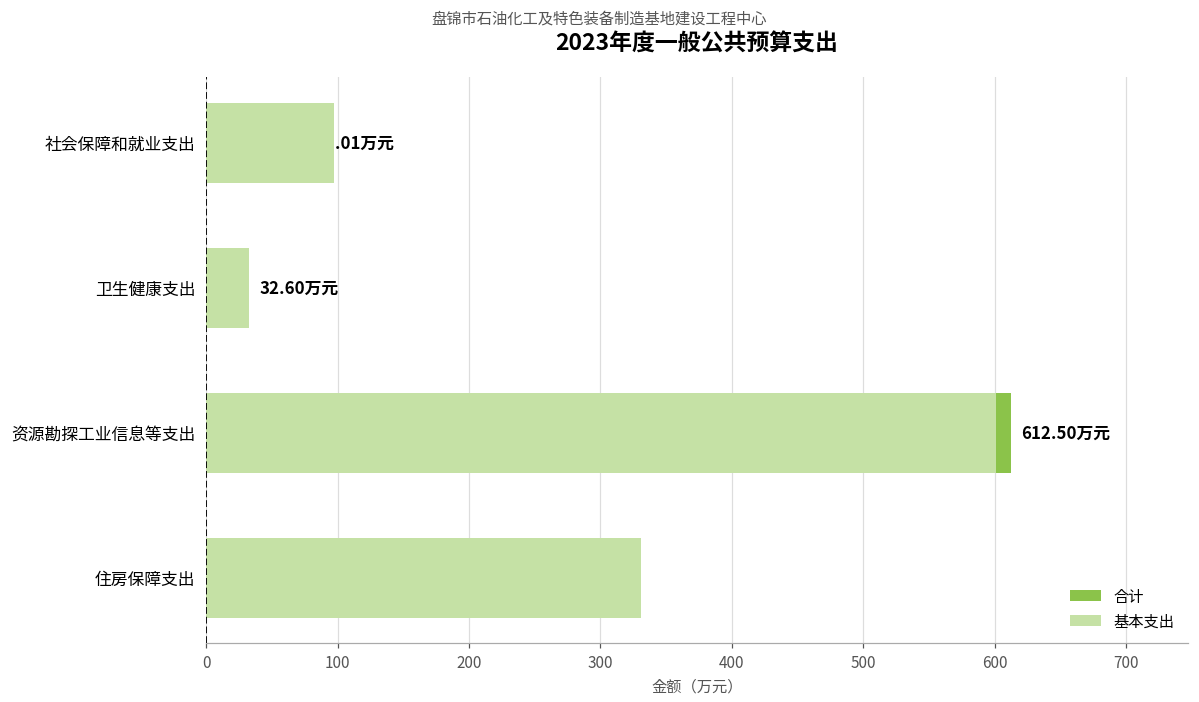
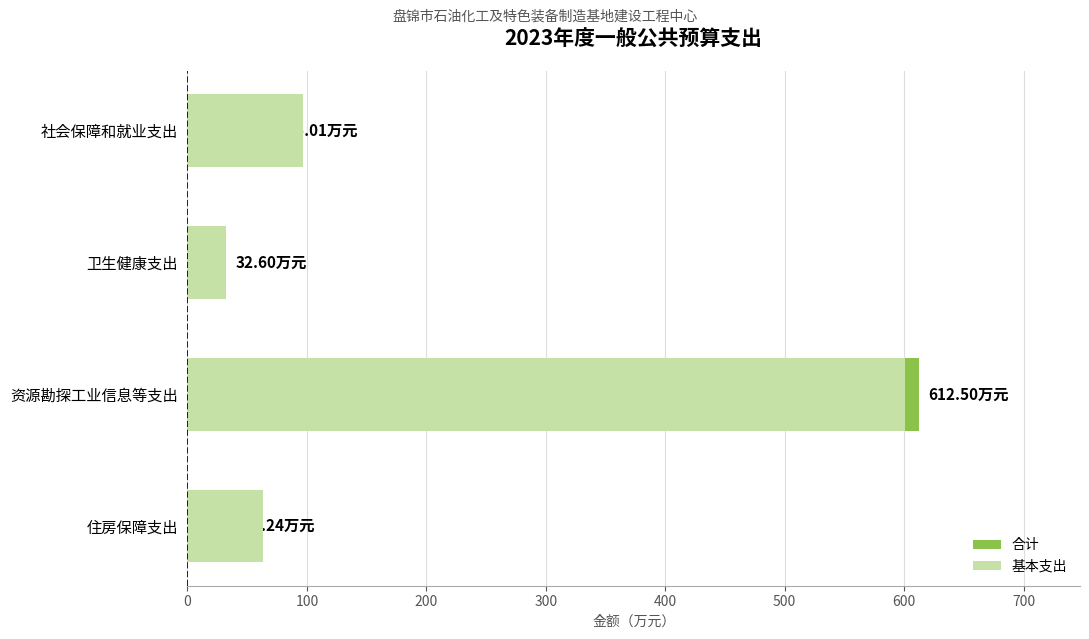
  {
    "合计": {
      "卫生健康支出": 32.60,
      "资源勘探工业信息等支出": 612.50
    },
    "基本支出": {
-     "住房保障支出": 331
+     "住房保障支出": 63
    }
  }
